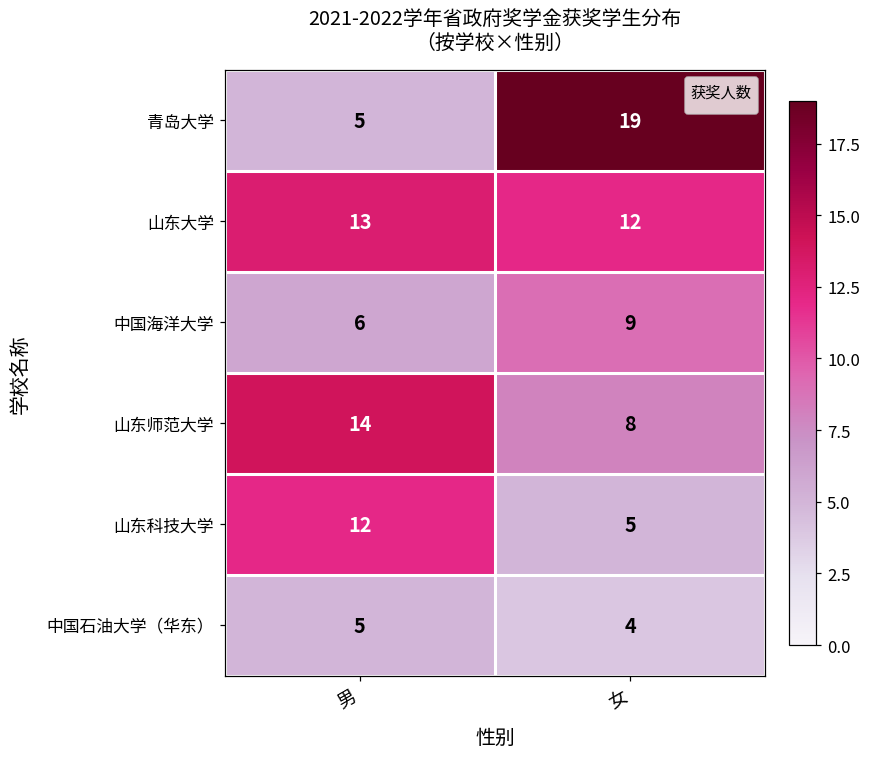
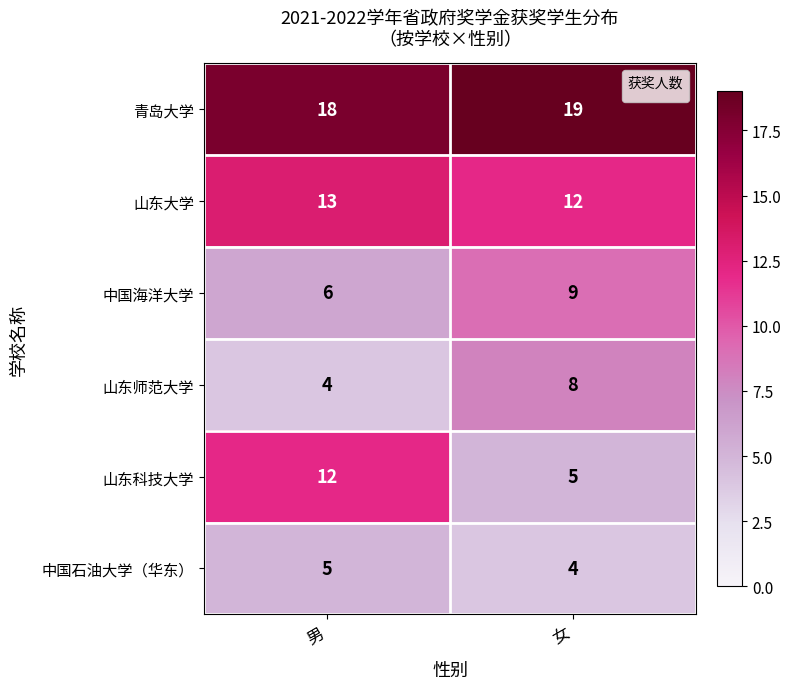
  {
    "青岛大学": {
-     "男": 5,
+     "男": 18,
      "女": 19
    },
    "山东大学": {
      "男": 13,
      "女": 12
    },
    "中国海洋大学": {
      "男": 6,
      "女": 9
    },
    "山东师范大学": {
-     "男": 14,
+     "男": 4,
      "女": 8
    },
    "山东科技大学": {
      "男": 12,
      "女": 5
    },
    "中国石油大学（华东）": {
      "男": 5,
      "女": 4
    }
  }
